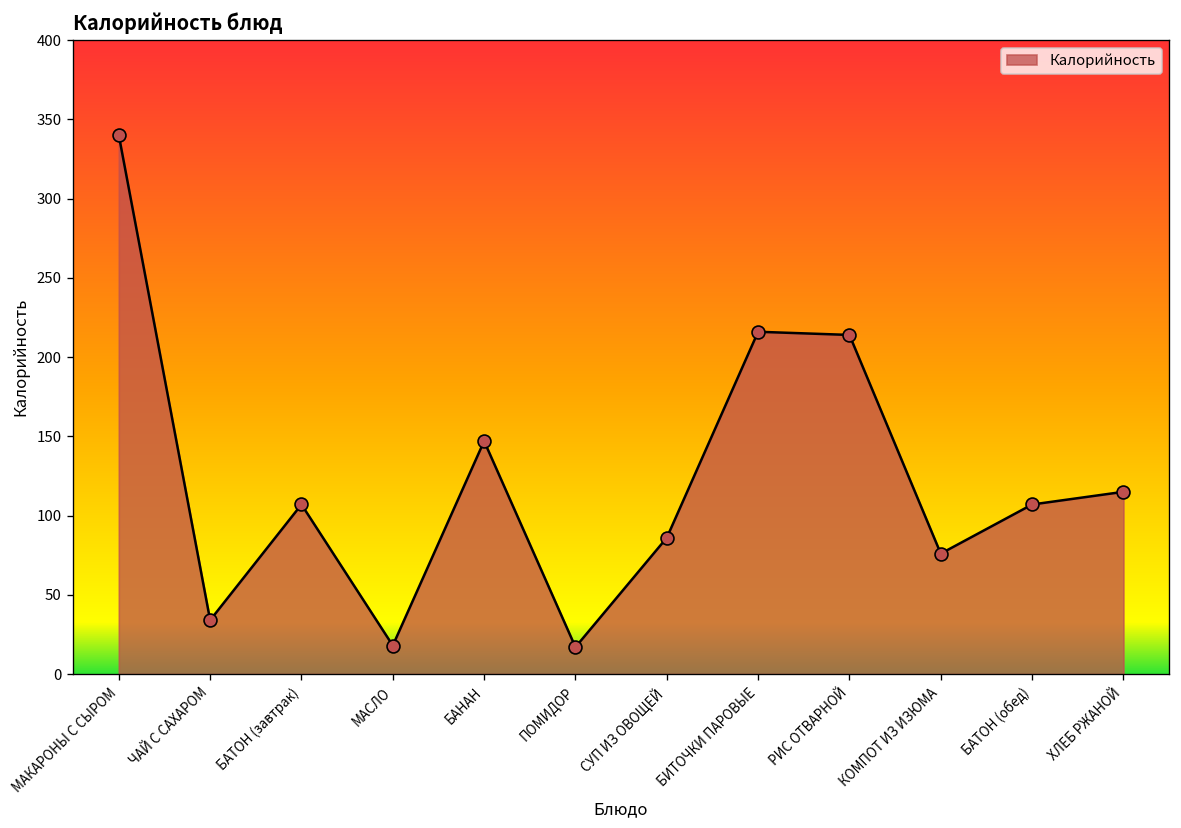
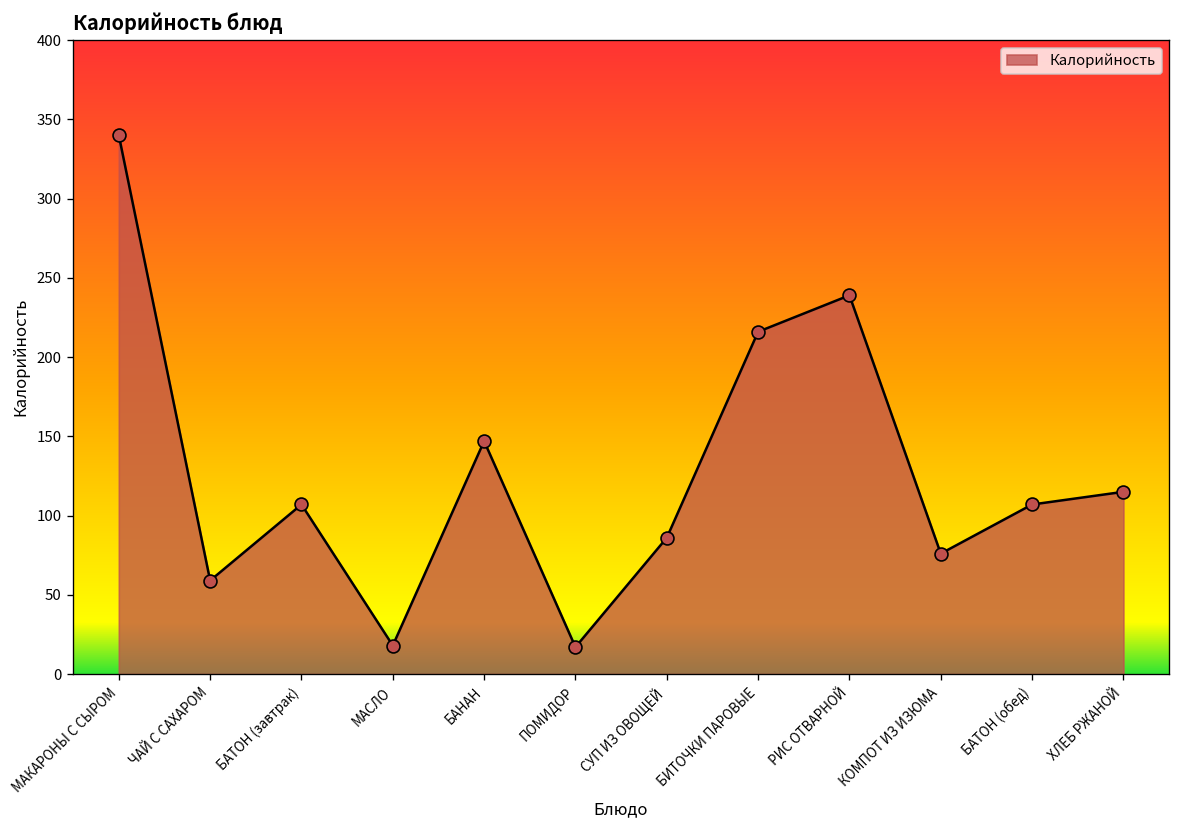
  {
    "МАКАРОНЫ С СЫРОМ": 340,
-   "ЧАЙ С САХАРОМ": 34,
+   "ЧАЙ С САХАРОМ": 59,
    "БАТОН (завтрак)": 107,
    "МАСЛО": 18,
    "БАНАН": 147,
    "ПОМИДОР": 17,
    "СУП ИЗ ОВОЩЕЙ": 86,
    "БИТОЧКИ ПАРОВЫЕ": 216,
-   "РИС ОТВАРНОЙ": 214,
+   "РИС ОТВАРНОЙ": 239,
    "КОМПОТ ИЗ ИЗЮМА": 76,
    "БАТОН (обед)": 107,
    "ХЛЕБ РЖАНОЙ": 115
  }
